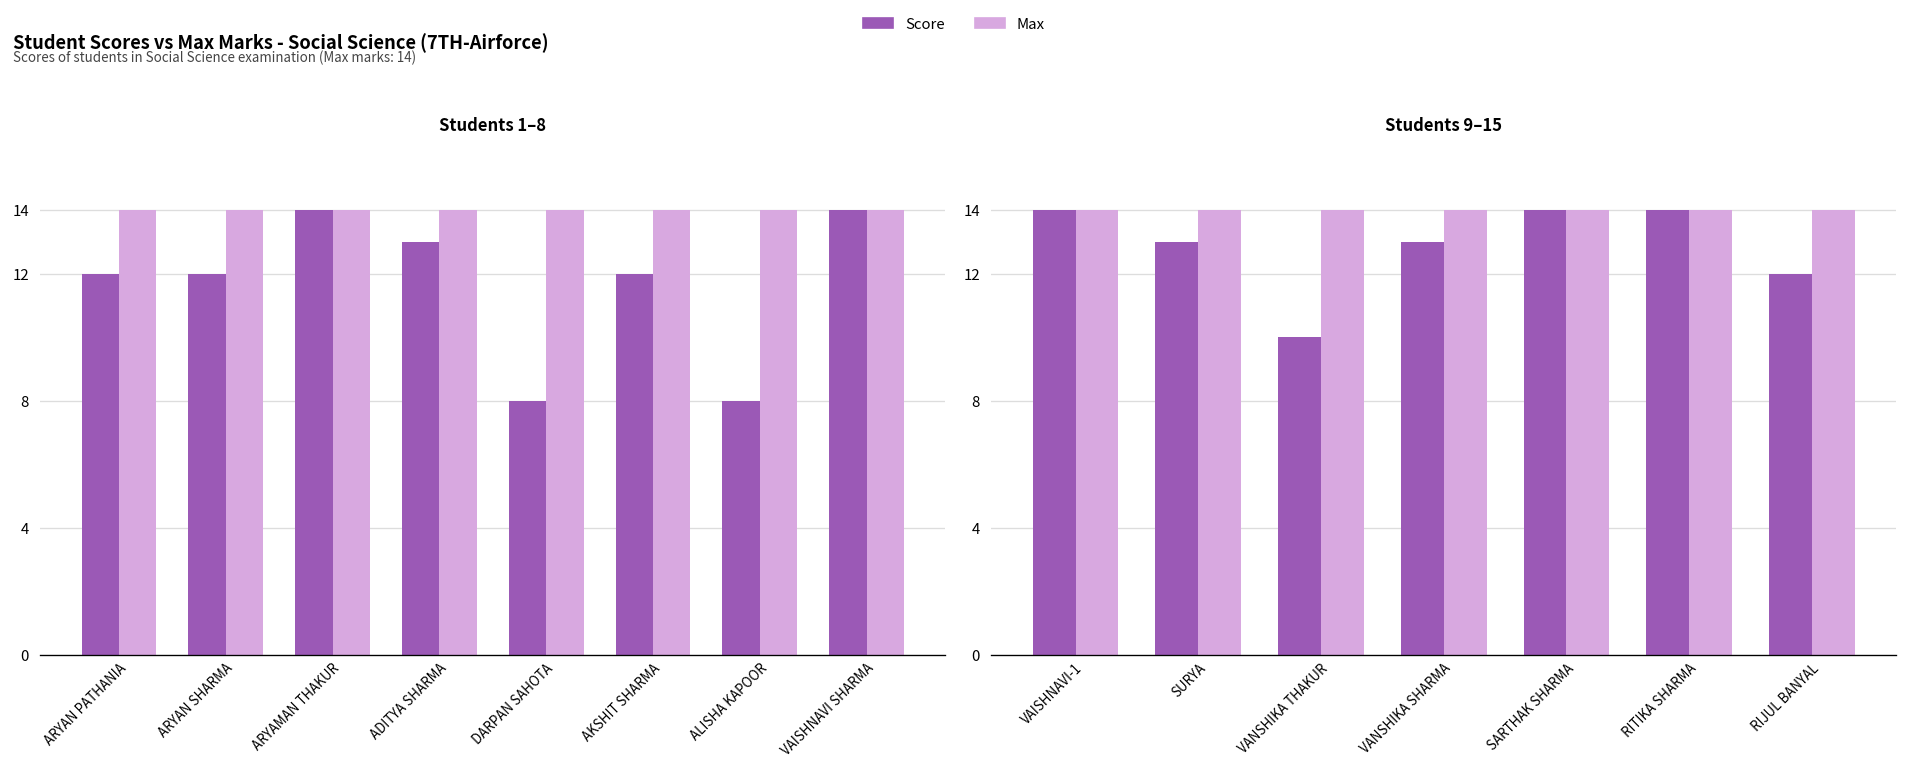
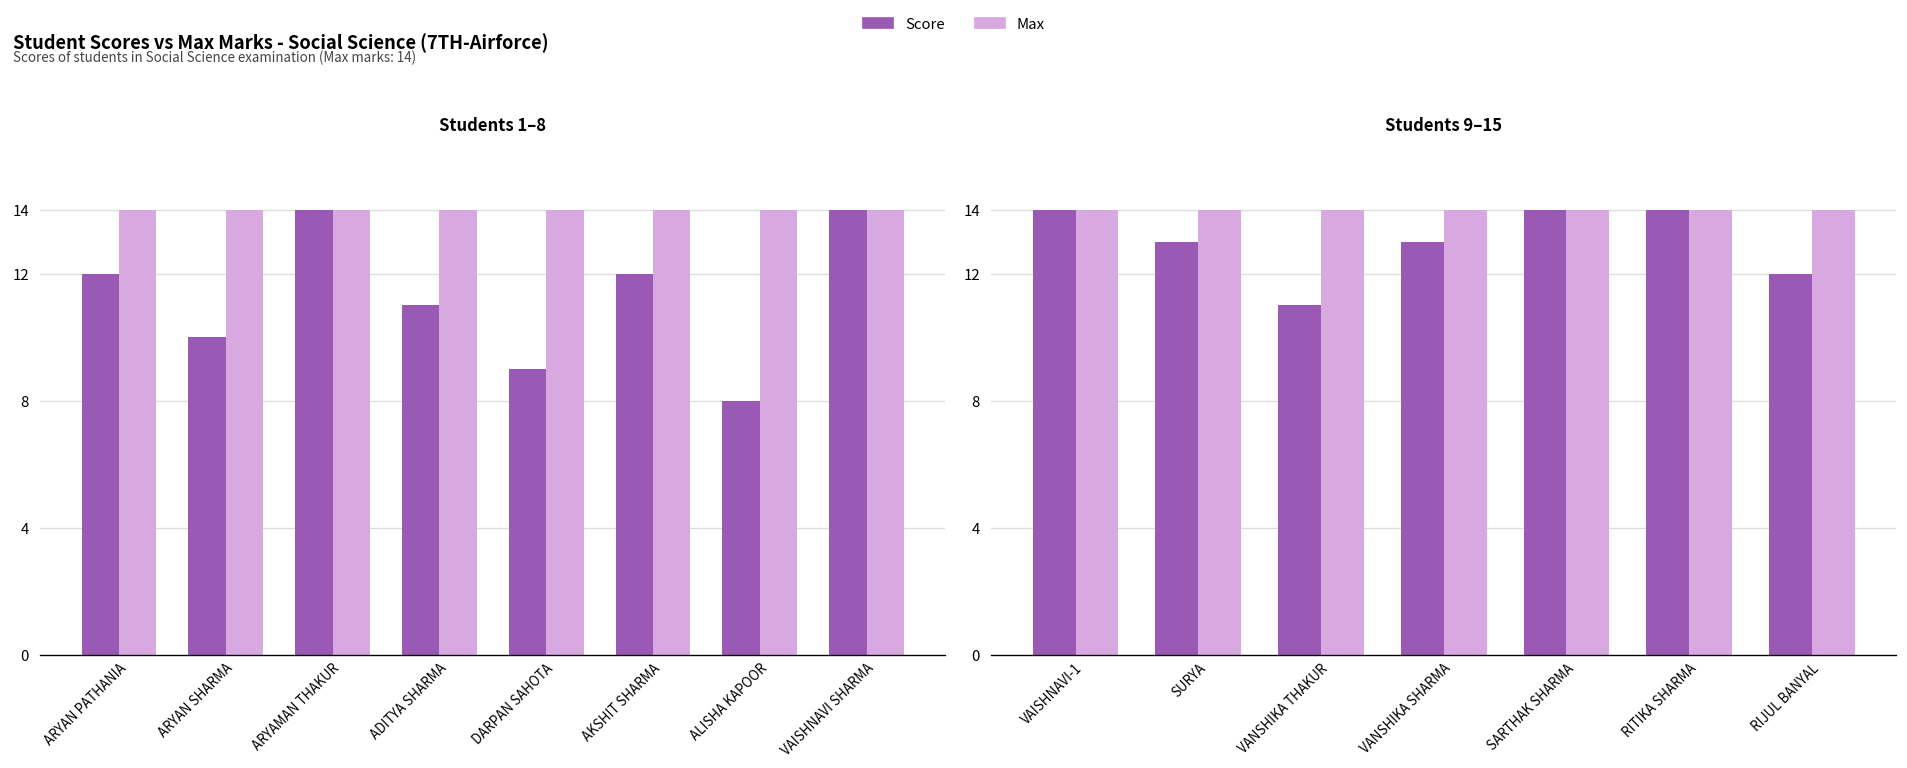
  {
    "Students 1–8": {
      "Score": {
        "ARYAN PATHANIA": 12,
-       "ARYAN SHARMA": 12,
+       "ARYAN SHARMA": 10,
        "ARYAMAN THAKUR": 14,
-       "ADITYA SHARMA": 13,
-       "DARPAN SAHOTA": 8,
+       "ADITYA SHARMA": 11,
+       "DARPAN SAHOTA": 9,
        "AKSHIT SHARMA": 12,
        "ALISHA KAPOOR": 8,
        "VAISHNAVI SHARMA": 14
      },
      "Max": {
        "ARYAN PATHANIA": 14,
        "ARYAN SHARMA": 14,
        "ARYAMAN THAKUR": 14,
        "ADITYA SHARMA": 14,
        "DARPAN SAHOTA": 14,
        "AKSHIT SHARMA": 14,
        "ALISHA KAPOOR": 14,
        "VAISHNAVI SHARMA": 14
      }
    },
    "Students 9–15": {
      "Score": {
        "VAISHNAVI-1": 14,
        "SURYA": 13,
-       "VANSHIKA THAKUR": 10,
+       "VANSHIKA THAKUR": 11,
        "VANSHIKA SHARMA": 13,
        "SARTHAK SHARMA": 14,
        "RITIKA SHARMA": 14,
        "RIJUL BANYAL": 12
      },
      "Max": {
        "VAISHNAVI-1": 14,
        "SURYA": 14,
        "VANSHIKA THAKUR": 14,
        "VANSHIKA SHARMA": 14,
        "SARTHAK SHARMA": 14,
        "RITIKA SHARMA": 14,
        "RIJUL BANYAL": 14
      }
    }
  }
